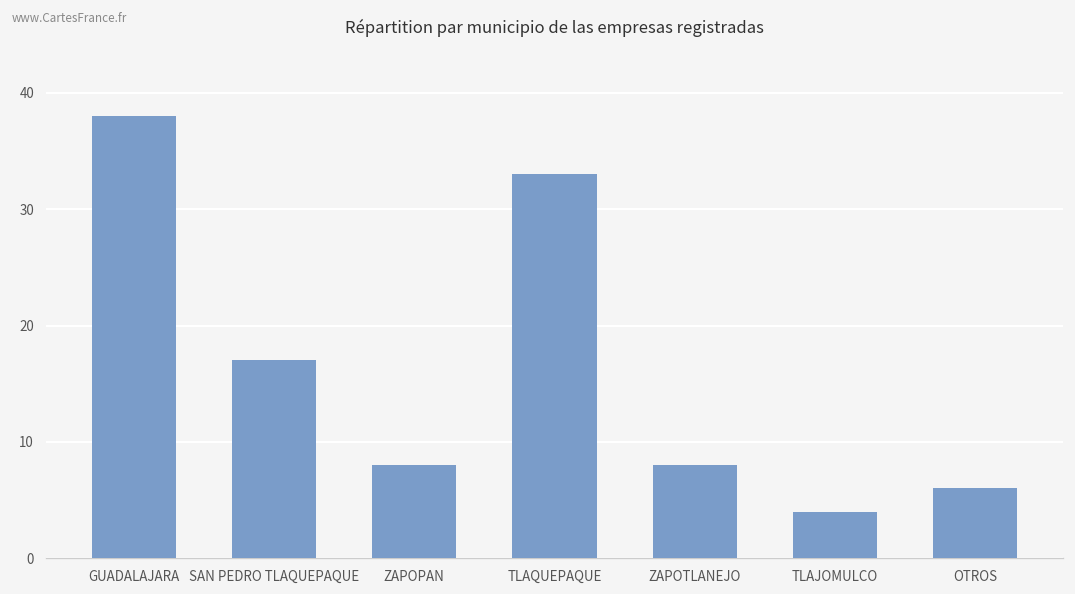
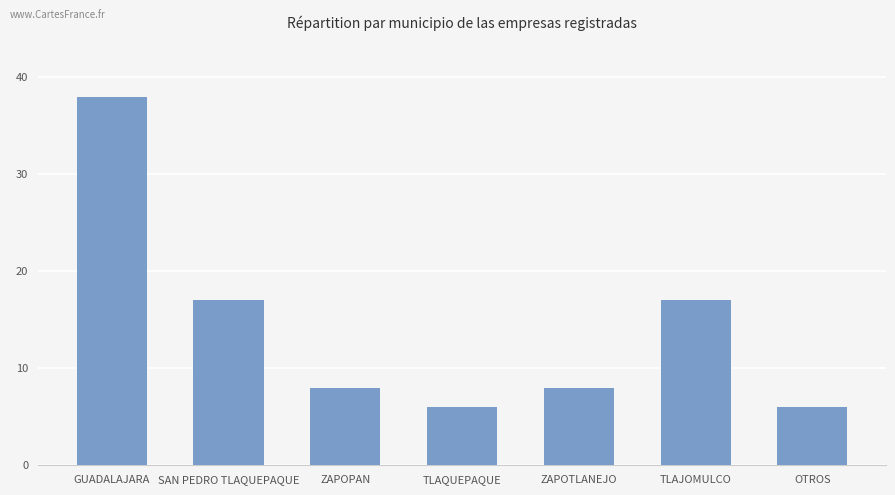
  {
    "GUADALAJARA": 38,
    "SAN PEDRO TLAQUEPAQUE": 17,
    "ZAPOPAN": 8,
-   "TLAQUEPAQUE": 33,
+   "TLAQUEPAQUE": 6,
    "ZAPOTLANEJO": 8,
-   "TLAJOMULCO": 4,
+   "TLAJOMULCO": 17,
    "OTROS": 6
  }
